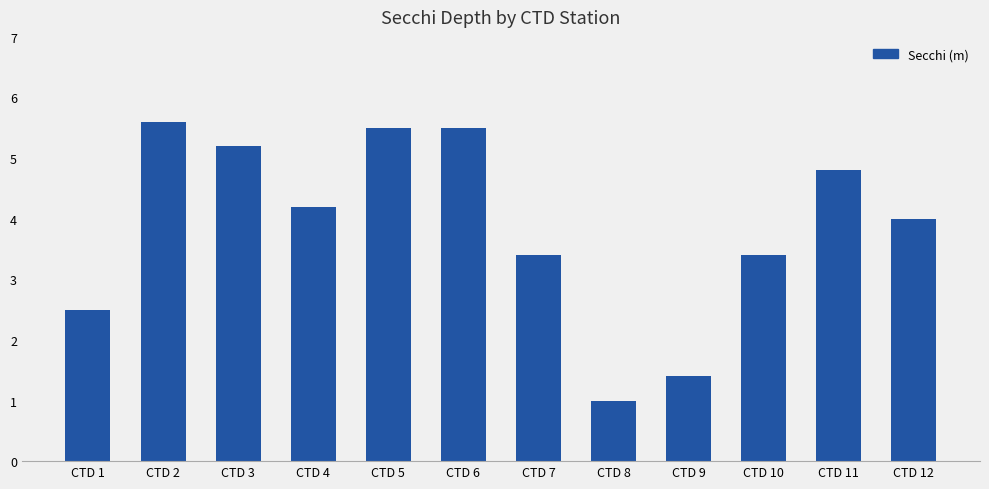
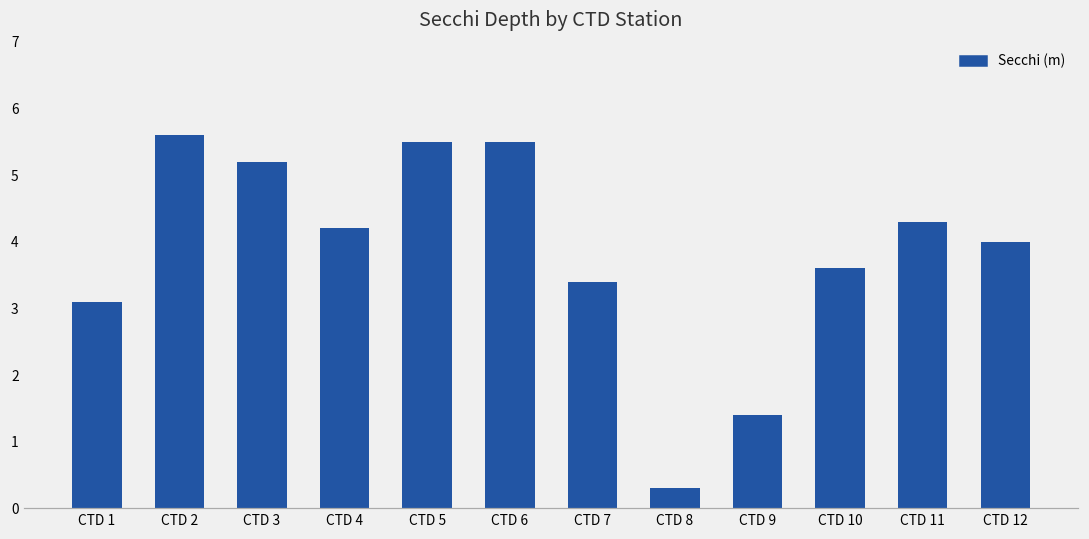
  {
-   "CTD 1": 2.5,
+   "CTD 1": 3.1,
    "CTD 2": 5.6,
    "CTD 3": 5.2,
    "CTD 4": 4.2,
    "CTD 5": 5.5,
    "CTD 6": 5.5,
    "CTD 7": 3.4,
-   "CTD 8": 1.0,
+   "CTD 8": 0.3,
    "CTD 9": 1.4,
-   "CTD 10": 3.4,
-   "CTD 11": 4.8,
+   "CTD 10": 3.6,
+   "CTD 11": 4.3,
    "CTD 12": 4.0
  }
